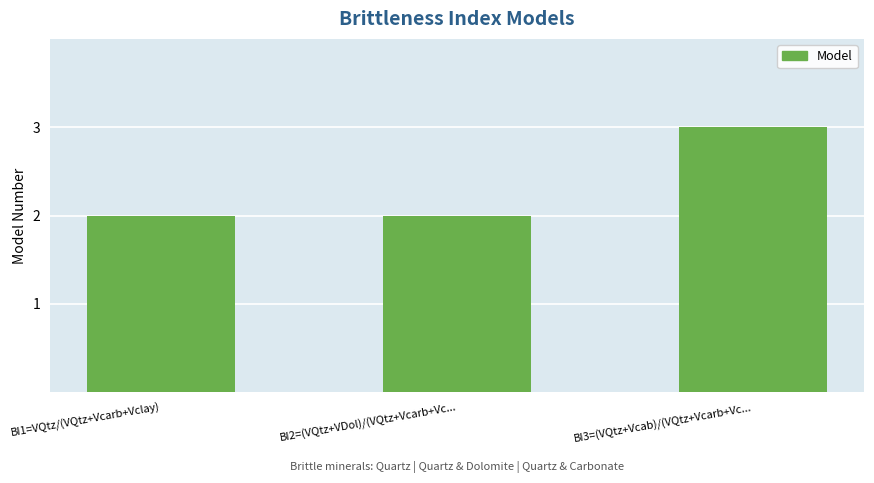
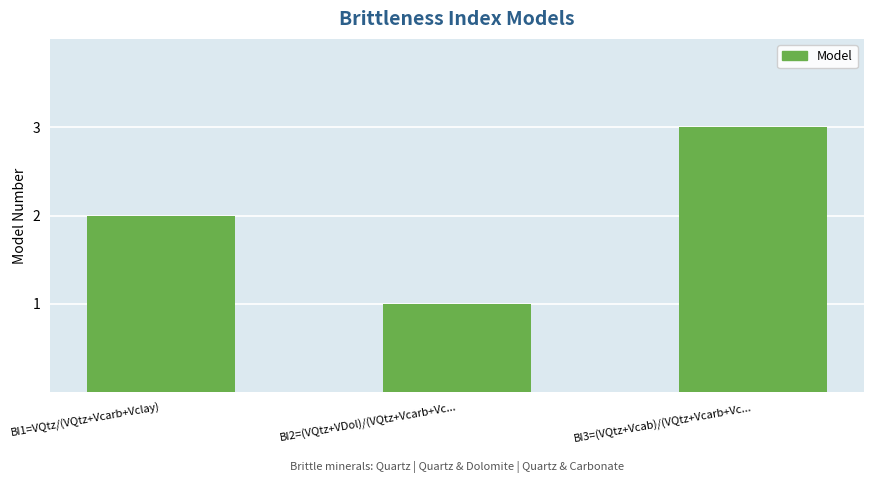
  {
    "BI1=VQtz/(VQtz+Vcarb+Vclay)": 2,
-   "BI2=(VQtz+VDol)/(VQtz+Vcarb+Vc...": 2,
+   "BI2=(VQtz+VDol)/(VQtz+Vcarb+Vc...": 1,
    "BI3=(VQtz+Vcab)/(VQtz+Vcarb+Vc...": 3
  }
